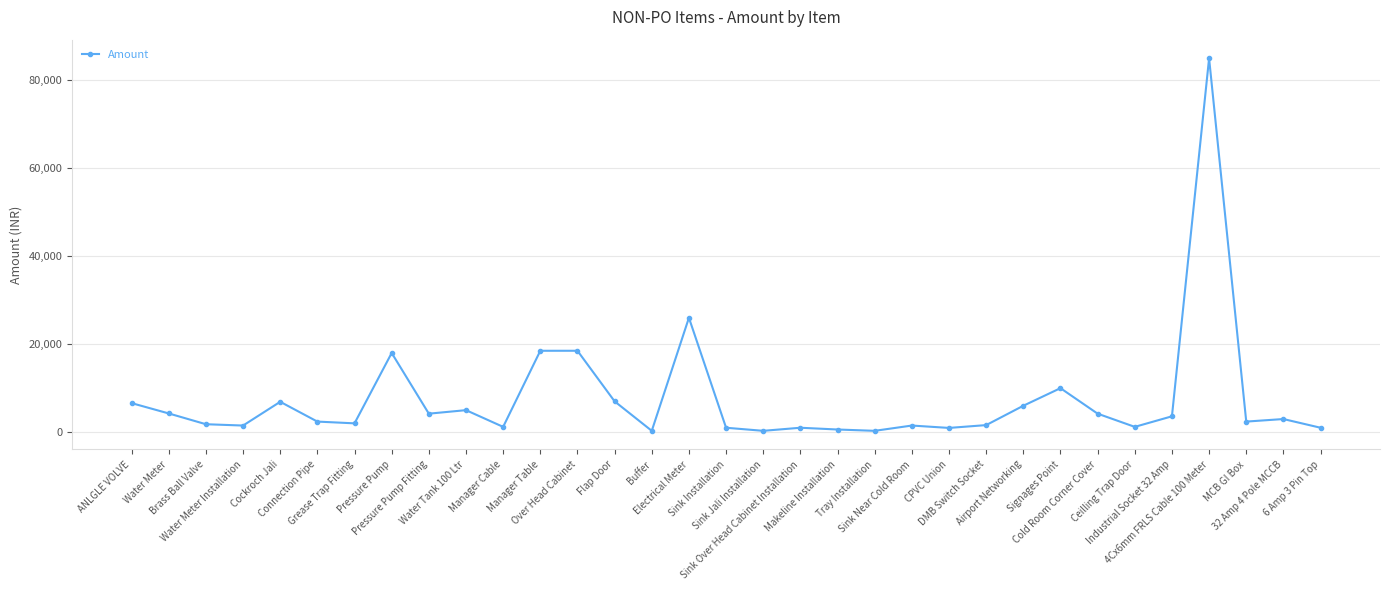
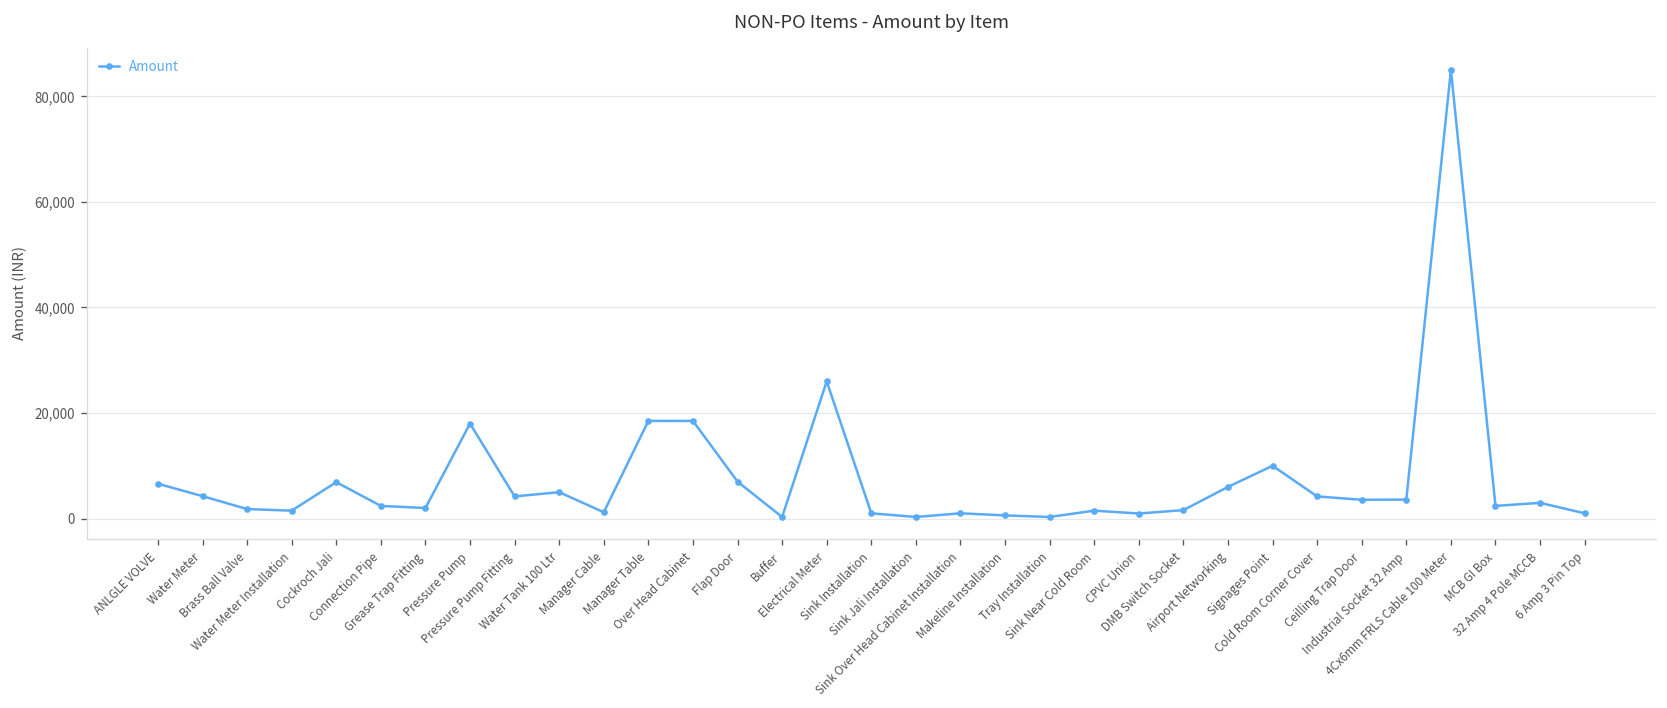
  {
    "ANLGLE VOLVE": "7,000",
    "Water Meter": "4,000",
    "Brass Ball Valve": "2,000",
    "Water Meter Installation": "2,000",
    "Cockroch Jali": "7,000",
    "Connection Pipe": "2,000",
    "Grease Trap Fitting": "2,000",
    "Pressure Pump": "18,000",
    "Pressure Pump Fitting": "4,000",
    "Water Tank 100 Ltr": "5,000",
    "Manager Cable": "1,000",
    "Manager Table": "19,000",
    "Over Head Cabinet": "19,000",
    "Flap Door": "7,000",
    "Buffer": "0",
    "Electrical Meter": "26,000",
    "Sink Installation": "1,000",
    "Sink Jali Installation": "0",
    "Sink Over Head Cabinet Installation": "1,000",
    "Makeline Installation": "1,000",
    "Tray Installation": "0",
    "Sink Near Cold Room": "2,000",
    "CPVC Union": "1,000",
    "DMB Switch Socket": "2,000",
    "Airport Networking": "6,000",
    "Signages Point": "10,000",
    "Cold Room Corner Cover": "4,000",
-   "Ceilling Trap Door": "1,000",
+   "Ceilling Trap Door": "4,000",
    "Industrial Socket 32 Amp": "4,000",
    "4Cx6mm FRLS Cable 100 Meter": "85,000",
    "MCB GI Box": "2,000",
    "32 Amp 4 Pole MCCB": "3,000",
    "6 Amp 3 Pin Top": "1,000"
  }
